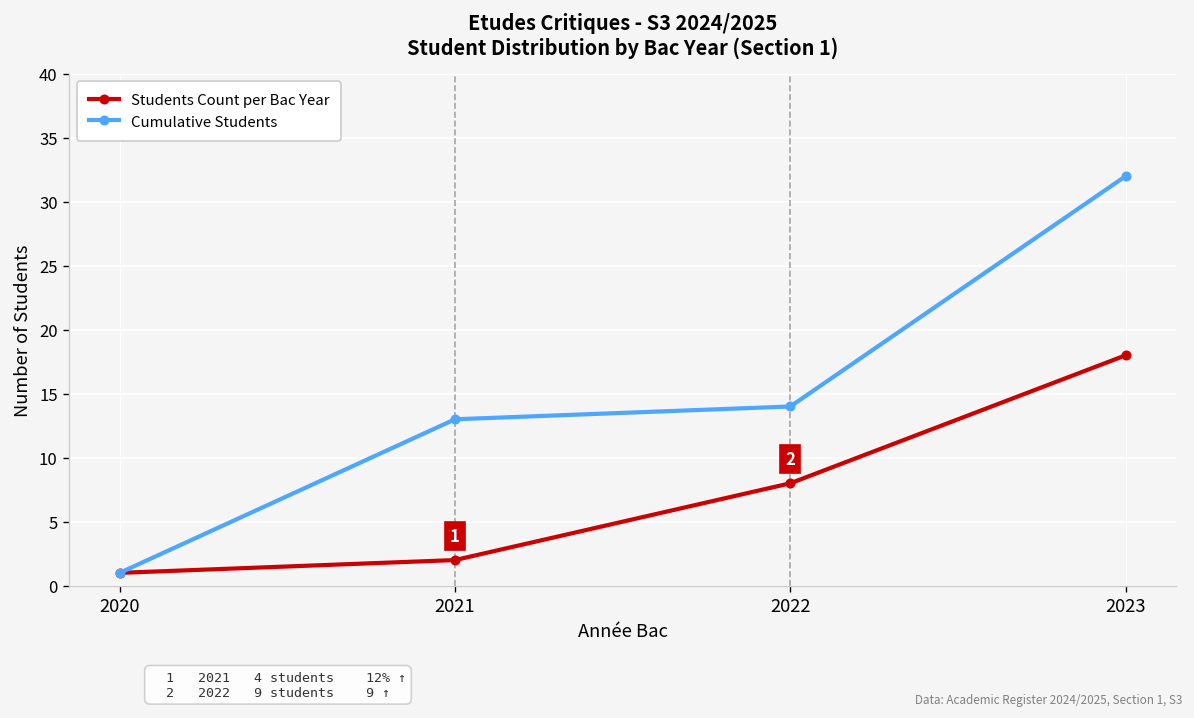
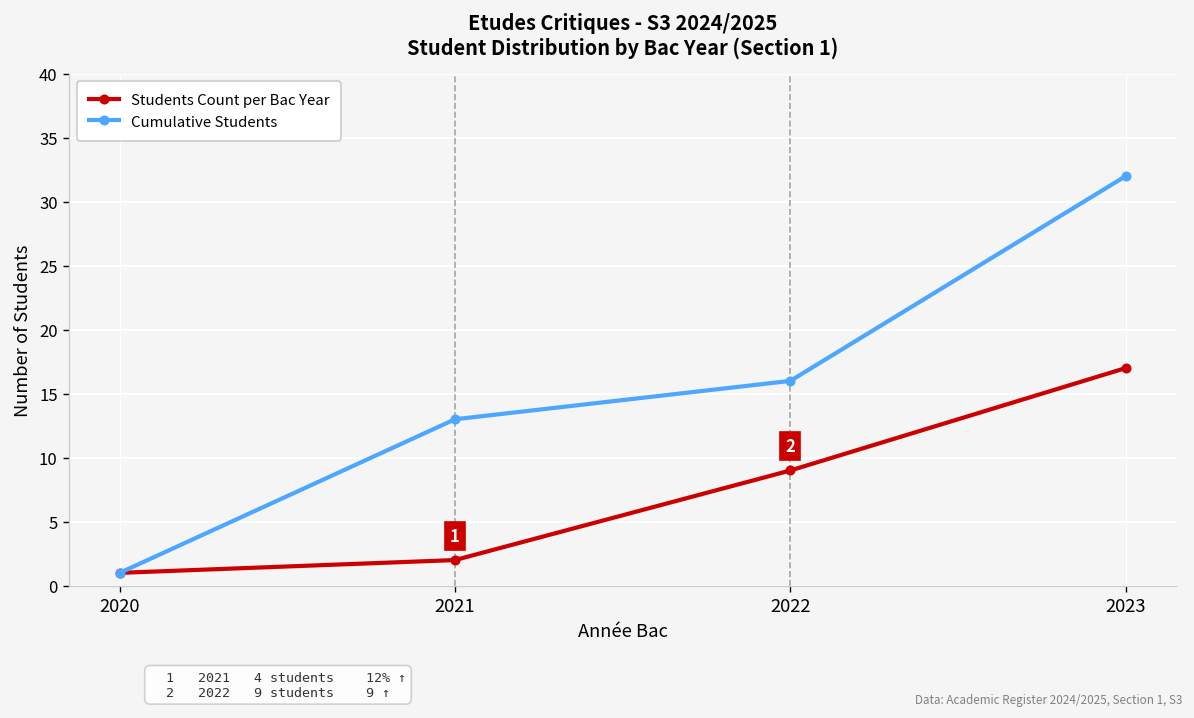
  {
    "Students Count per Bac Year": {
-     "2022": 8,
-     "2023": 18
+     "2022": 9,
+     "2023": 17
    },
    "Cumulative Students": {
      "2021": 13,
-     "2022": 14,
+     "2022": 16,
      "2023": 32
    }
  }
